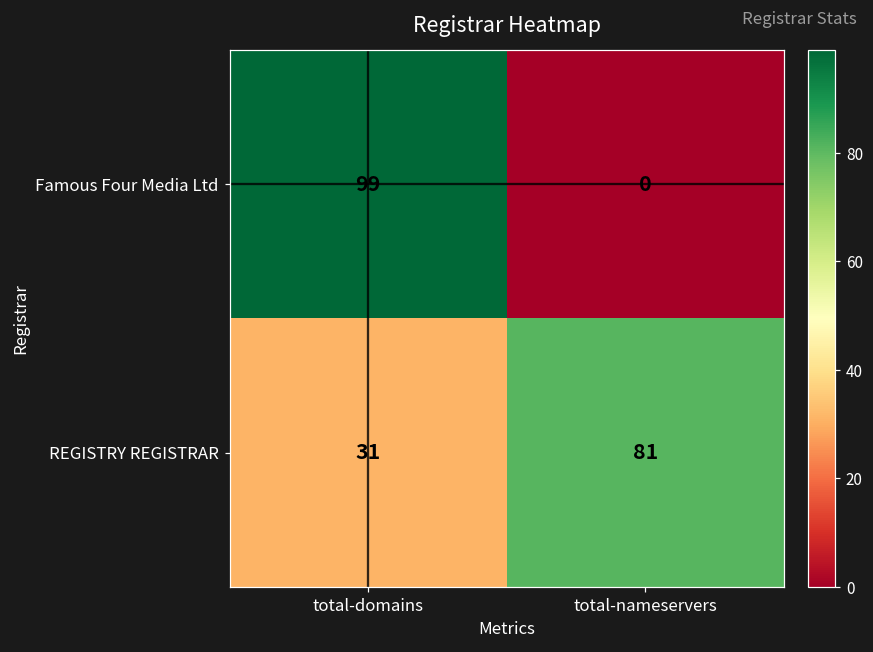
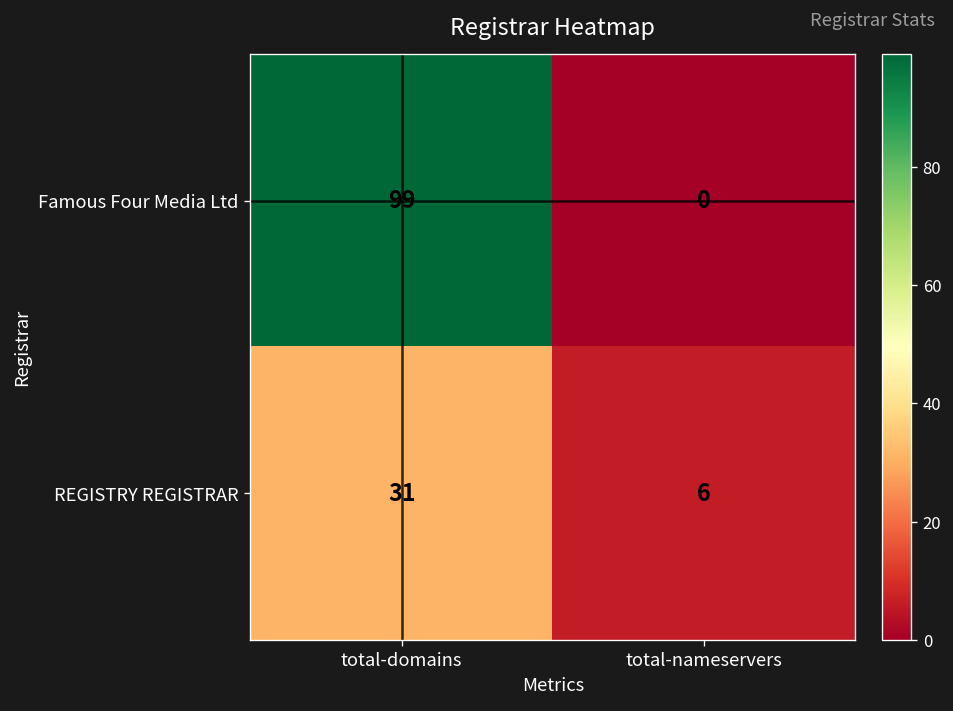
  {
    "Famous Four Media Ltd": {
      "total-domains": 99,
      "total-nameservers": 0
    },
    "REGISTRY REGISTRAR": {
      "total-domains": 31,
-     "total-nameservers": 81
+     "total-nameservers": 6
    }
  }
